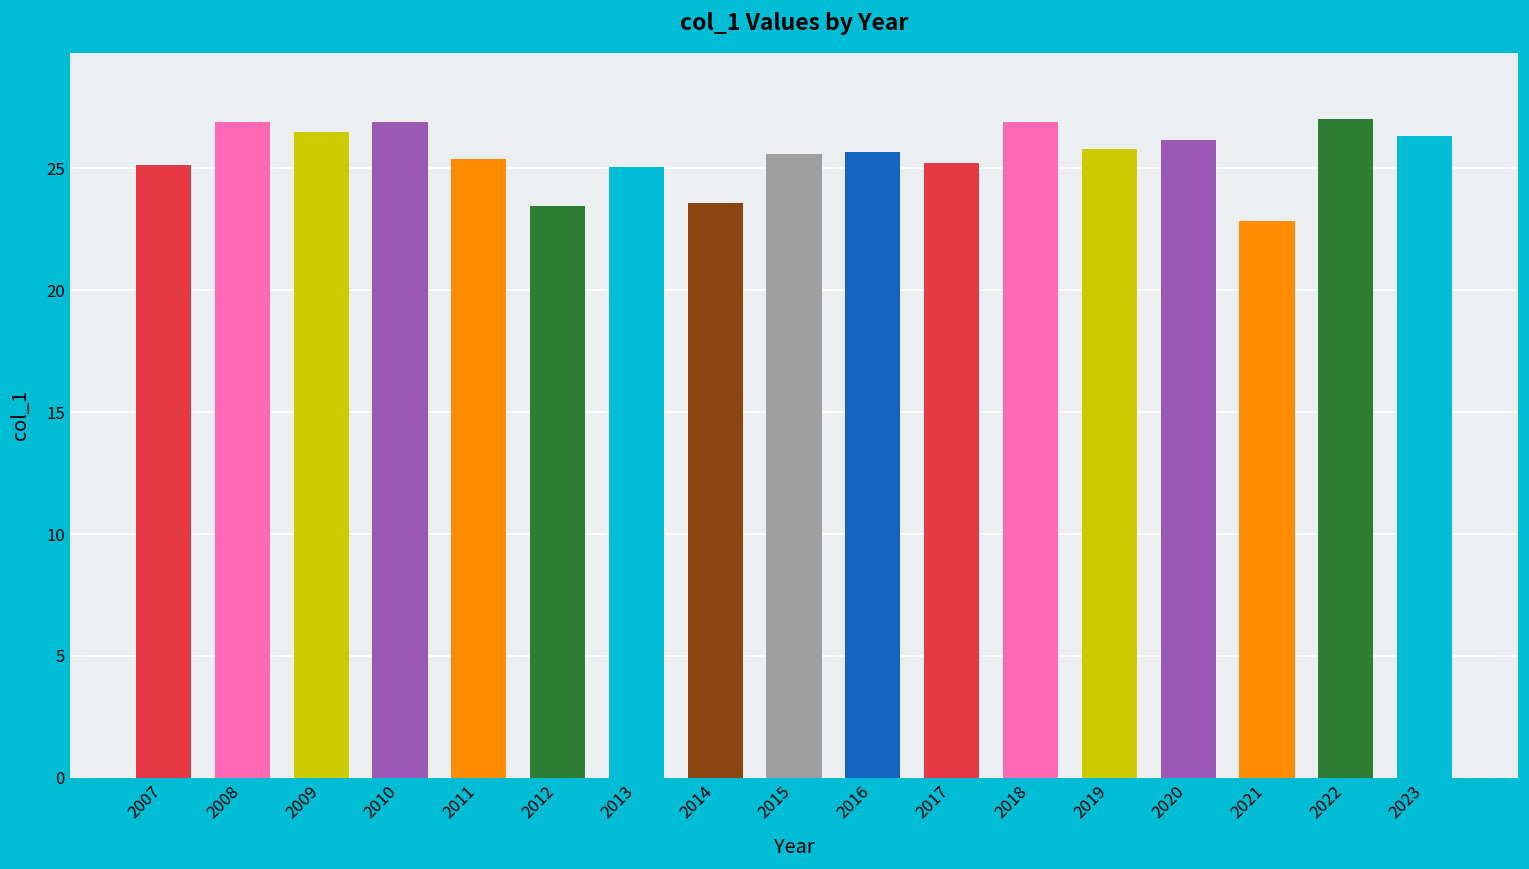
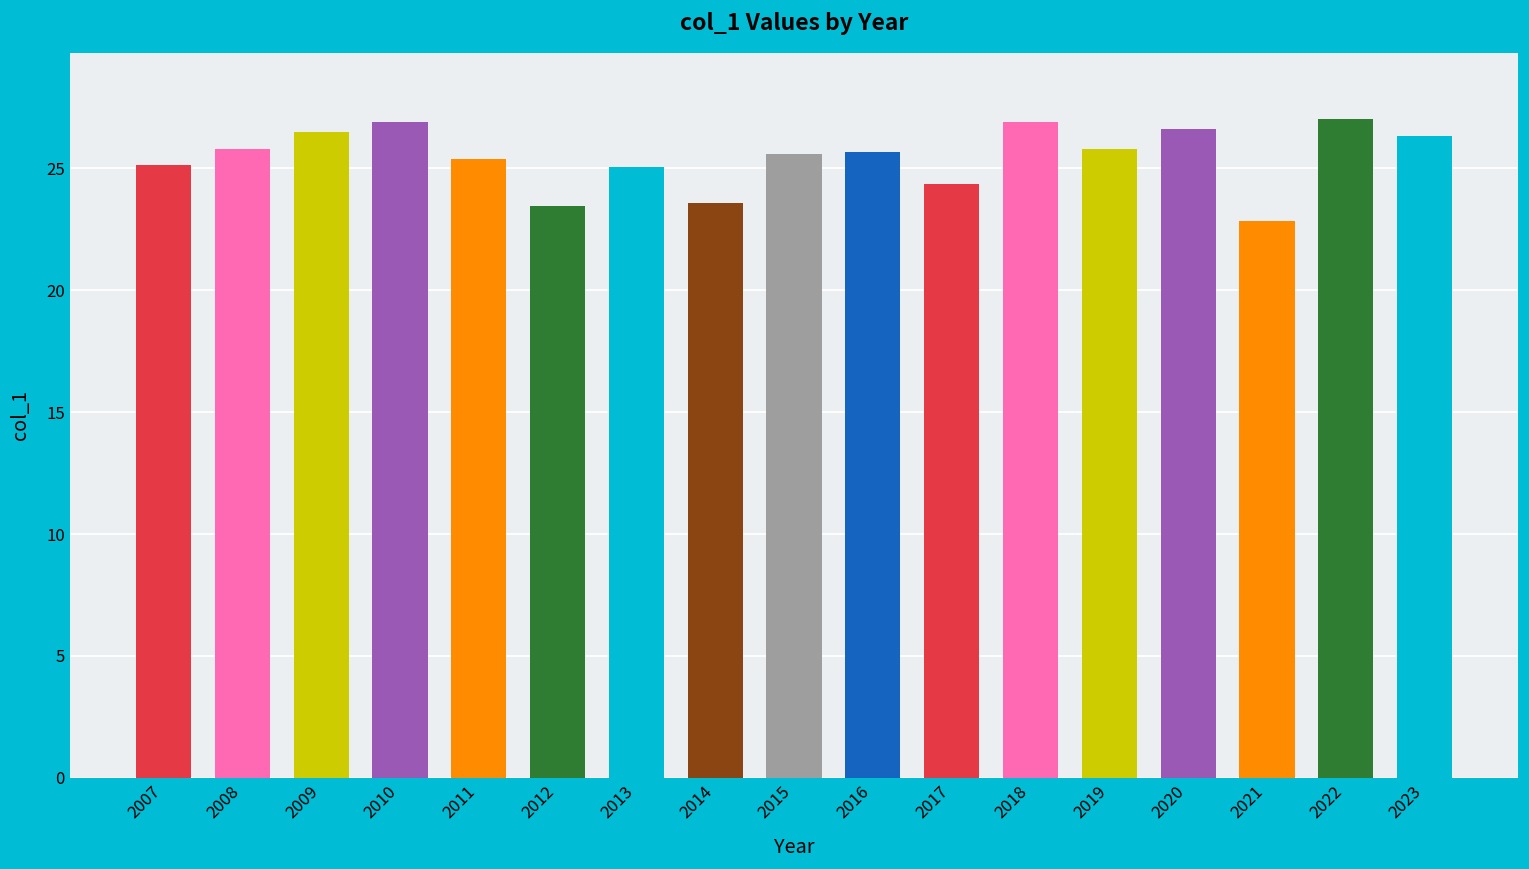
  {
    "2007": 25.1,
-   "2008": 26.9,
+   "2008": 25.8,
    "2009": 26.5,
    "2010": 26.9,
    "2011": 25.4,
    "2012": 23.5,
    "2013": 25.1,
    "2014": 23.6,
    "2015": 25.6,
    "2016": 25.7,
-   "2017": 25.2,
+   "2017": 24.4,
    "2018": 26.9,
    "2019": 25.8,
-   "2020": 26.1,
+   "2020": 26.6,
    "2021": 22.9,
    "2022": 27.0,
    "2023": 26.3
  }
